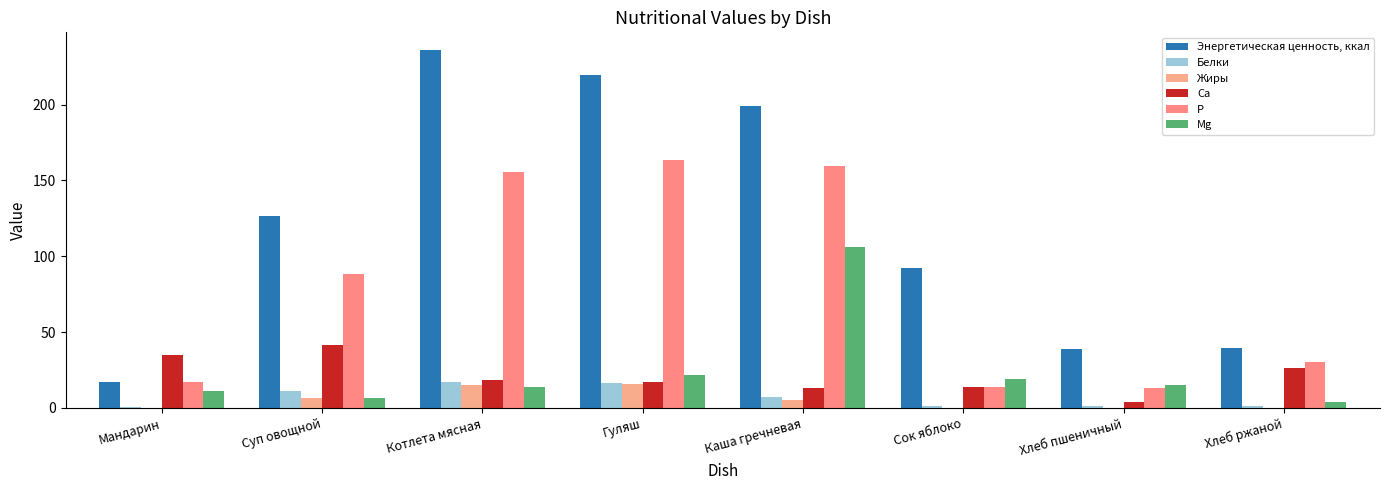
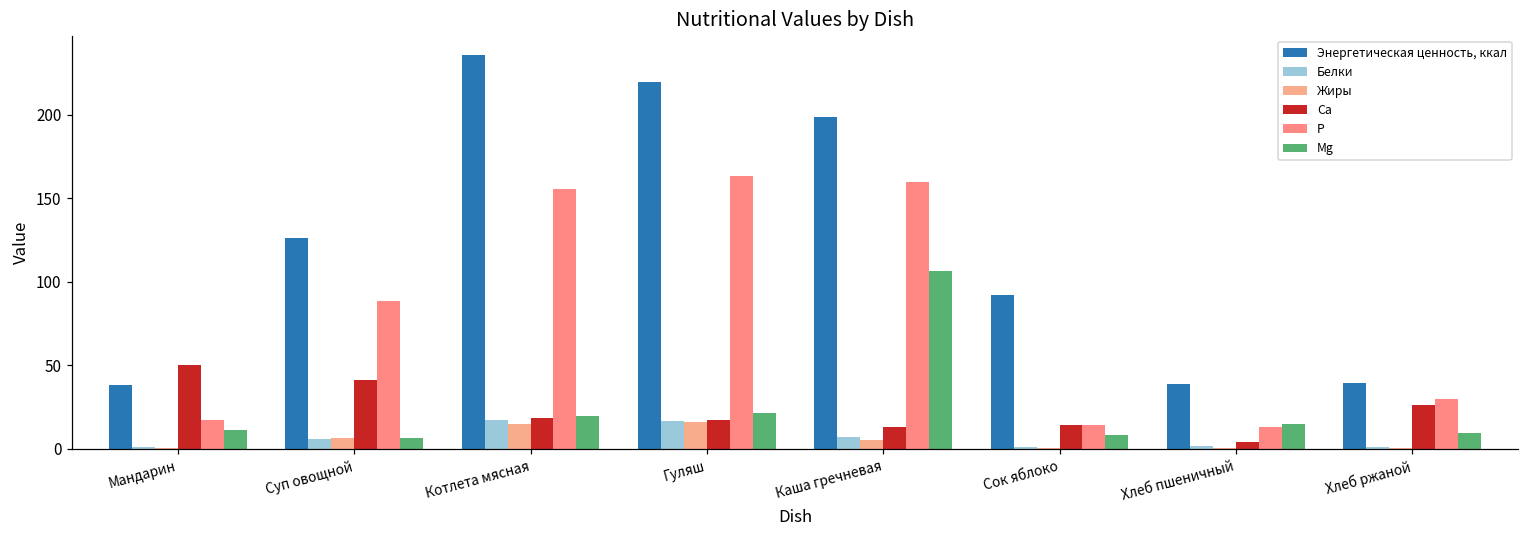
  {
    "Энергетическая ценность, ккал": {
-     "Мандарин": 17,
+     "Мандарин": 38,
      "Суп овощной": 126,
      "Котлета мясная": 236,
      "Гуляш": 220,
      "Каша гречневая": 199,
      "Сок яблоко": 92,
      "Хлеб пшеничный": 39,
      "Хлеб ржаной": 40
    },
    "Белки": {
-     "Суп овощной": 11,
+     "Суп овощной": 6,
      "Котлета мясная": 17,
      "Гуляш": 17,
      "Каша гречневая": 7
    },
    "Ca": {
-     "Мандарин": 35,
+     "Мандарин": 50,
      "Суп овощной": 41,
      "Котлета мясная": 19,
      "Гуляш": 17,
      "Каша гречневая": 13,
      "Сок яблоко": 14,
      "Хлеб пшеничный": 4,
      "Хлеб ржаной": 26
    },
    "Mg": {
      "Мандарин": 11,
      "Суп овощной": 6,
-     "Котлета мясная": 14,
+     "Котлета мясная": 20,
      "Гуляш": 22,
      "Каша гречневая": 106,
-     "Сок яблоко": 19,
+     "Сок яблоко": 8,
      "Хлеб пшеничный": 15,
-     "Хлеб ржаной": 4
+     "Хлеб ржаной": 9
    }
  }
